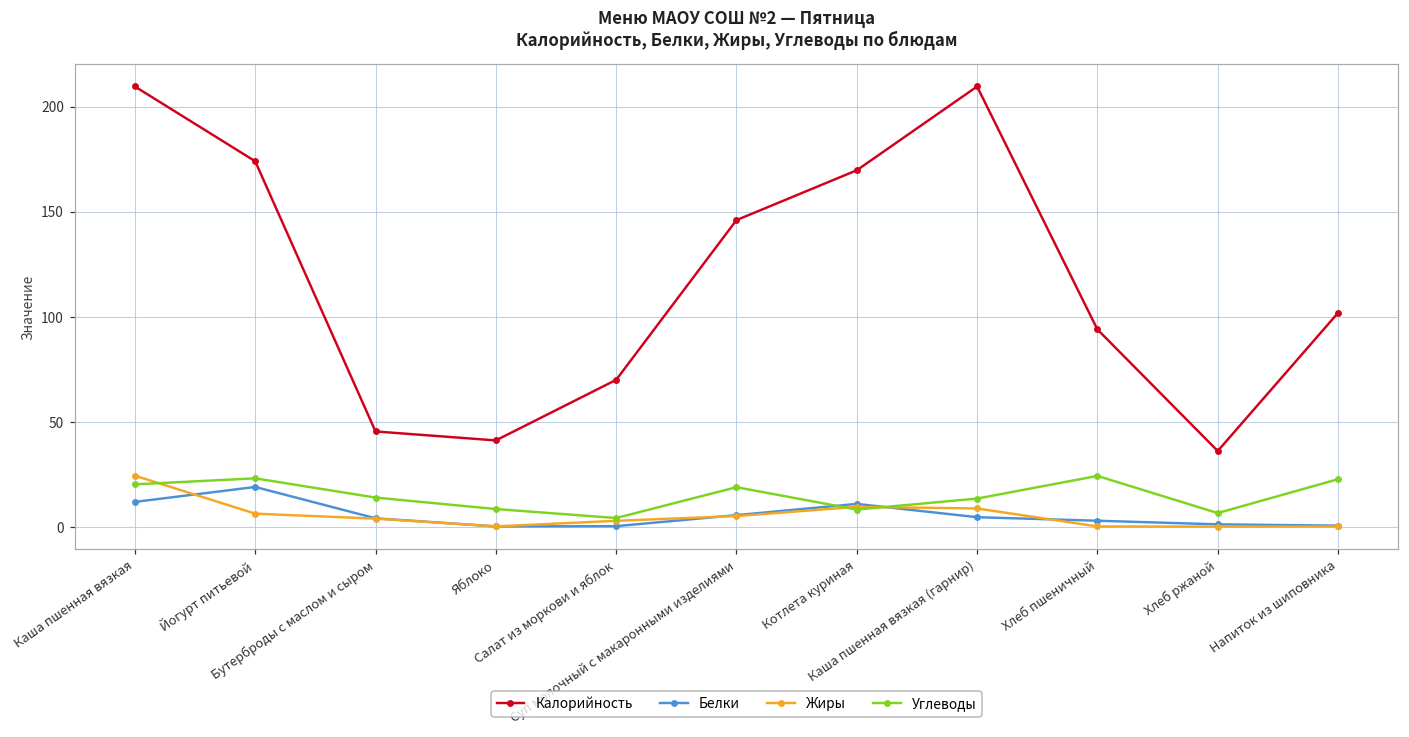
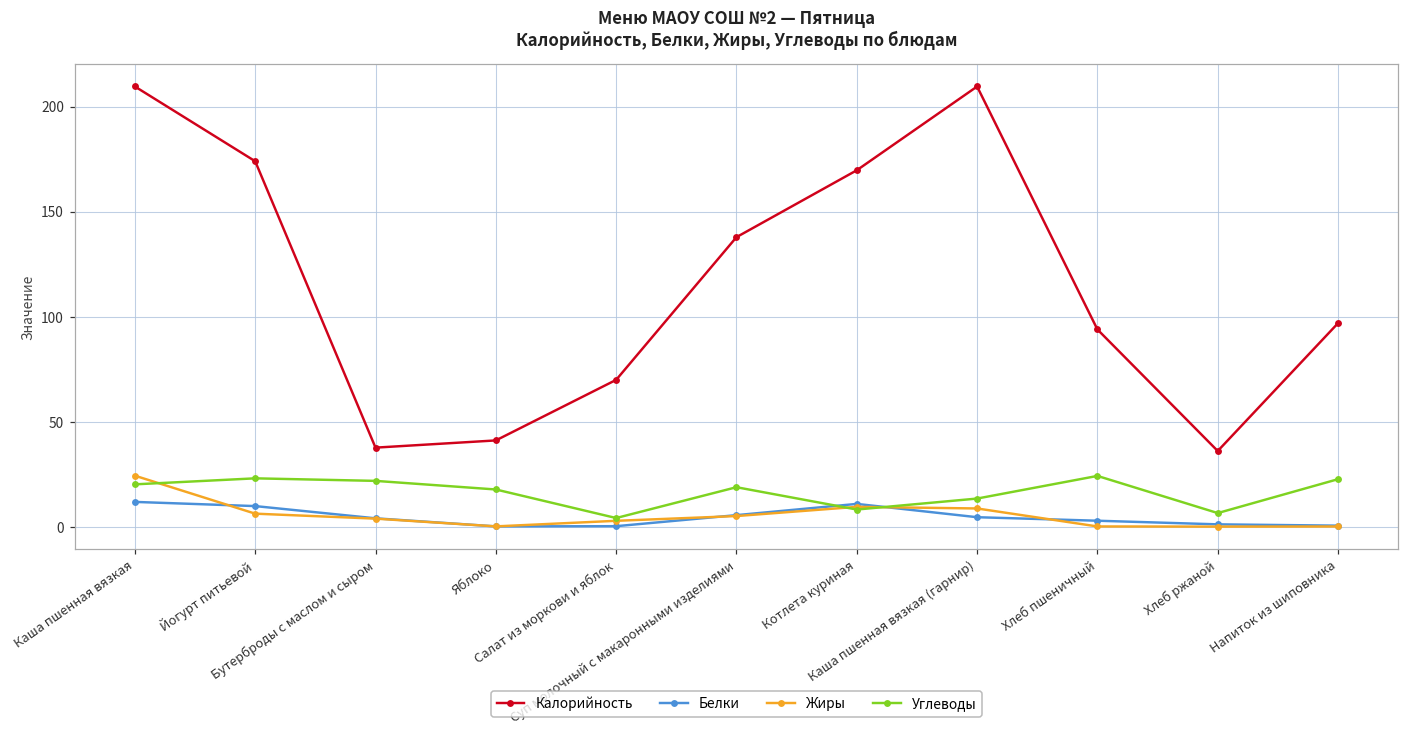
  {
    "Калорийность": {
      "Каша пшенная вязкая": 210,
      "Йогурт питьевой": 174,
-     "Бутерброды с маслом и сыром": 46,
+     "Бутерброды с маслом и сыром": 38,
      "Яблоко": 41,
      "Салат из моркови и яблок": 70,
-     "Суп молочный с макаронными изделиями": 146,
+     "Суп молочный с макаронными изделиями": 138,
      "Котлета куриная": 170,
      "Каша пшенная вязкая (гарнир)": 210,
      "Хлеб пшеничный": 94,
      "Хлеб ржаной": 36,
-     "Напиток из шиповника": 102
+     "Напиток из шиповника": 97
    },
    "Белки": {
      "Каша пшенная вязкая": 12,
-     "Йогурт питьевой": 19,
+     "Йогурт питьевой": 10,
      "Салат из моркови и яблок": 0,
      "Котлета куриная": 11,
      "Каша пшенная вязкая (гарнир)": 5,
      "Хлеб пшеничный": 3
    },
    "Жиры": {
      "Каша пшенная вязкая": 24,
      "Йогурт питьевой": 6,
      "Каша пшенная вязкая (гарнир)": 9,
      "Хлеб пшеничный": 0
    },
    "Углеводы": {
      "Каша пшенная вязкая": 20,
      "Йогурт питьевой": 23,
-     "Бутерброды с маслом и сыром": 14,
-     "Яблоко": 9,
+     "Бутерброды с маслом и сыром": 22,
+     "Яблоко": 18,
      "Суп молочный с макаронными изделиями": 19,
      "Каша пшенная вязкая (гарнир)": 14,
      "Хлеб пшеничный": 24,
      "Хлеб ржаной": 7,
      "Напиток из шиповника": 23
    }
  }
